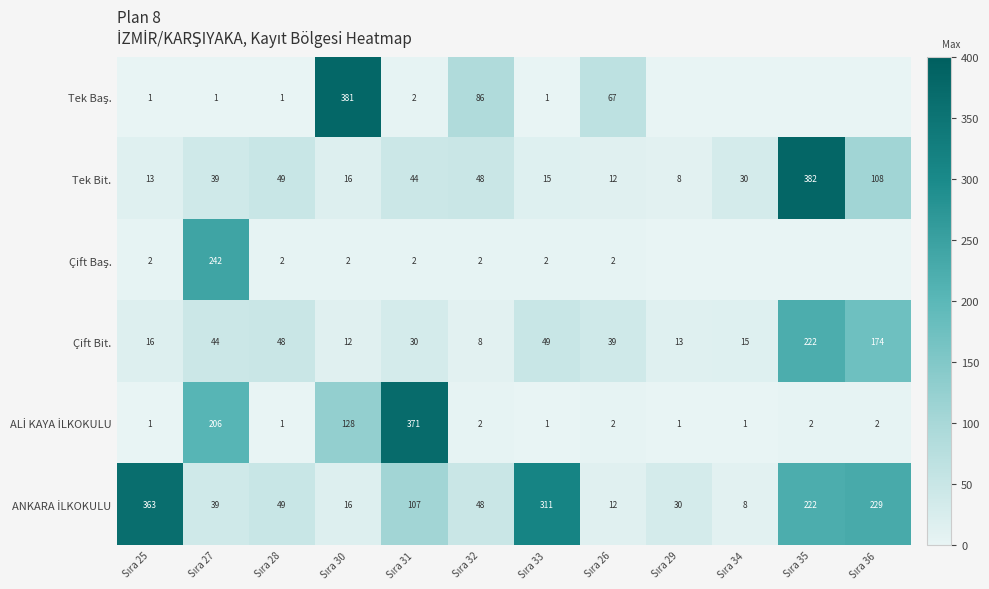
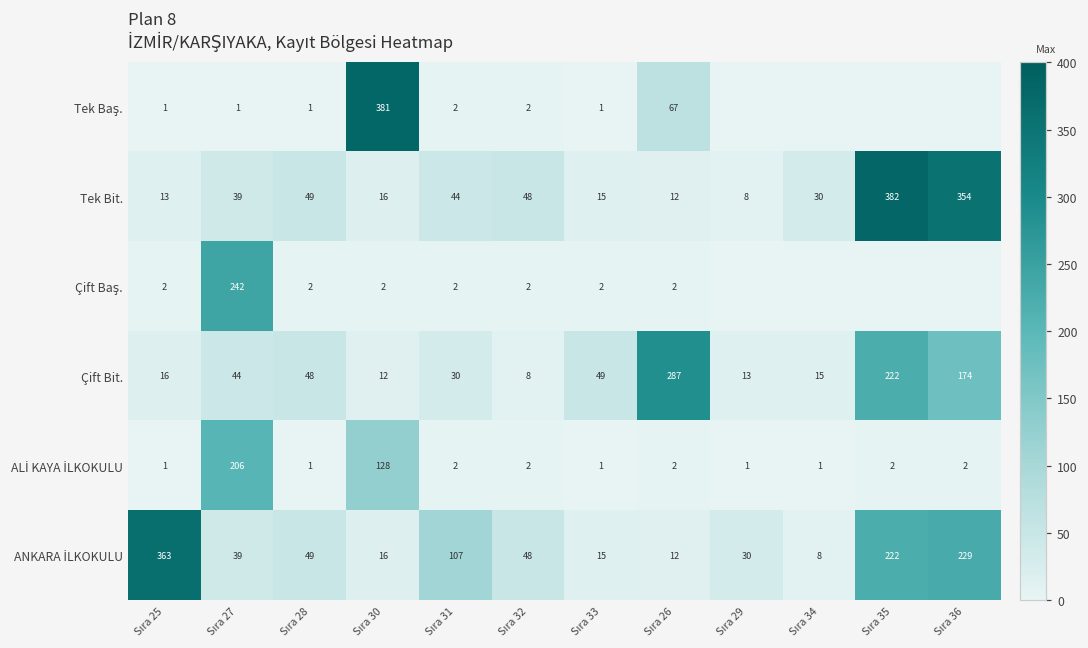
  {
    "Tek Baş.": {
      "Sıra 25": 1,
      "Sıra 27": 1,
      "Sıra 28": 1,
      "Sıra 30": 381,
      "Sıra 31": 2,
-     "Sıra 32": 86,
+     "Sıra 32": 2,
      "Sıra 33": 1,
      "Sıra 26": 67
    },
    "Tek Bit.": {
      "Sıra 25": 13,
      "Sıra 27": 39,
      "Sıra 28": 49,
      "Sıra 30": 16,
      "Sıra 31": 44,
      "Sıra 32": 48,
      "Sıra 33": 15,
      "Sıra 26": 12,
      "Sıra 29": 8,
      "Sıra 34": 30,
      "Sıra 35": 382,
-     "Sıra 36": 108
+     "Sıra 36": 354
    },
    "Çift Baş.": {
      "Sıra 25": 2,
      "Sıra 27": 242,
      "Sıra 28": 2,
      "Sıra 30": 2,
      "Sıra 31": 2,
      "Sıra 32": 2,
      "Sıra 33": 2,
      "Sıra 26": 2
    },
    "Çift Bit.": {
      "Sıra 25": 16,
      "Sıra 27": 44,
      "Sıra 28": 48,
      "Sıra 30": 12,
      "Sıra 31": 30,
      "Sıra 32": 8,
      "Sıra 33": 49,
-     "Sıra 26": 39,
+     "Sıra 26": 287,
      "Sıra 29": 13,
      "Sıra 34": 15,
      "Sıra 35": 222,
      "Sıra 36": 174
    },
    "ALİ KAYA İLKOKULU": {
      "Sıra 25": 1,
      "Sıra 27": 206,
      "Sıra 28": 1,
      "Sıra 30": 128,
-     "Sıra 31": 371,
+     "Sıra 31": 2,
      "Sıra 32": 2,
      "Sıra 33": 1,
      "Sıra 26": 2,
      "Sıra 29": 1,
      "Sıra 34": 1,
      "Sıra 35": 2,
      "Sıra 36": 2
    },
    "ANKARA İLKOKULU": {
      "Sıra 25": 363,
      "Sıra 27": 39,
      "Sıra 28": 49,
      "Sıra 30": 16,
      "Sıra 31": 107,
      "Sıra 32": 48,
-     "Sıra 33": 311,
+     "Sıra 33": 15,
      "Sıra 26": 12,
      "Sıra 29": 30,
      "Sıra 34": 8,
      "Sıra 35": 222,
      "Sıra 36": 229
    }
  }
